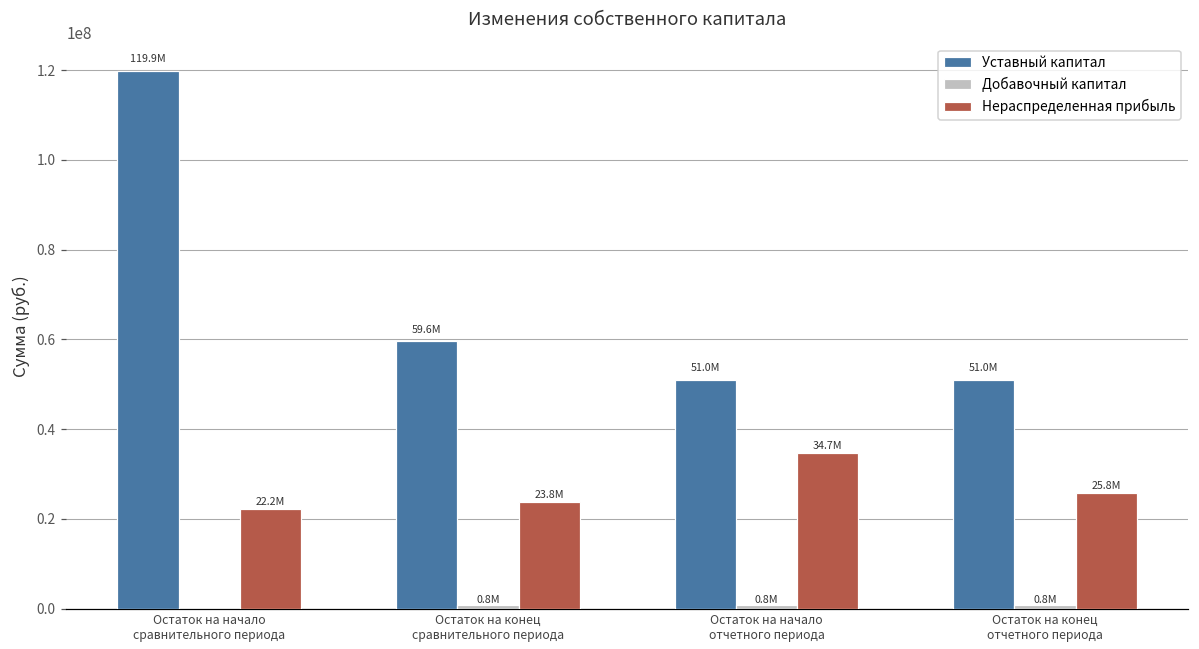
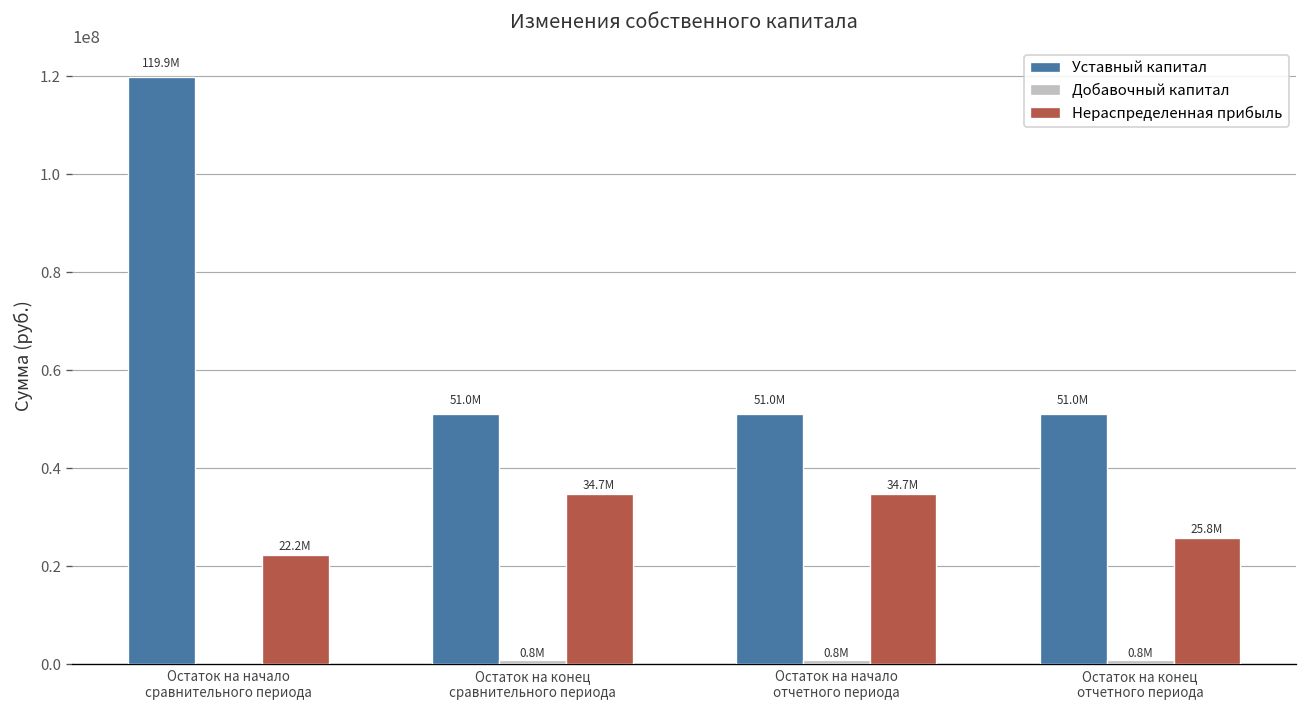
  {
    "Уставный капитал": {
      "Остаток на начало сравнительного периода": "119.9M",
-     "Остаток на конец сравнительного периода": "59.6M",
+     "Остаток на конец сравнительного периода": "51.0M",
      "Остаток на начало отчетного периода": "51.0M",
      "Остаток на конец отчетного периода": "51.0M"
    },
    "Добавочный капитал": {
      "Остаток на конец сравнительного периода": "0.8M",
      "Остаток на начало отчетного периода": "0.8M",
      "Остаток на конец отчетного периода": "0.8M"
    },
    "Нераспределенная прибыль": {
      "Остаток на начало сравнительного периода": "22.2M",
-     "Остаток на конец сравнительного периода": "23.8M",
+     "Остаток на конец сравнительного периода": "34.7M",
      "Остаток на начало отчетного периода": "34.7M",
      "Остаток на конец отчетного периода": "25.8M"
    }
  }
